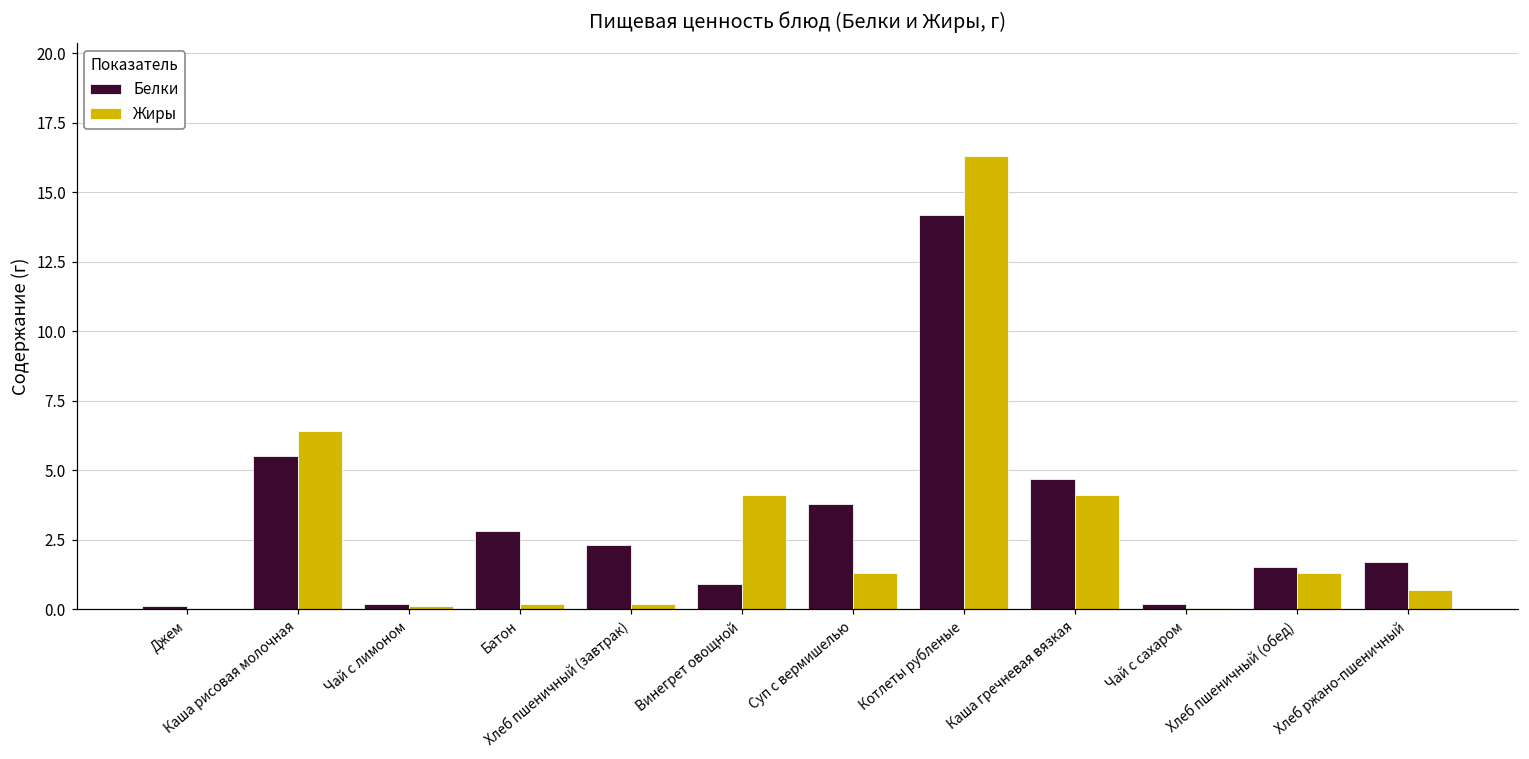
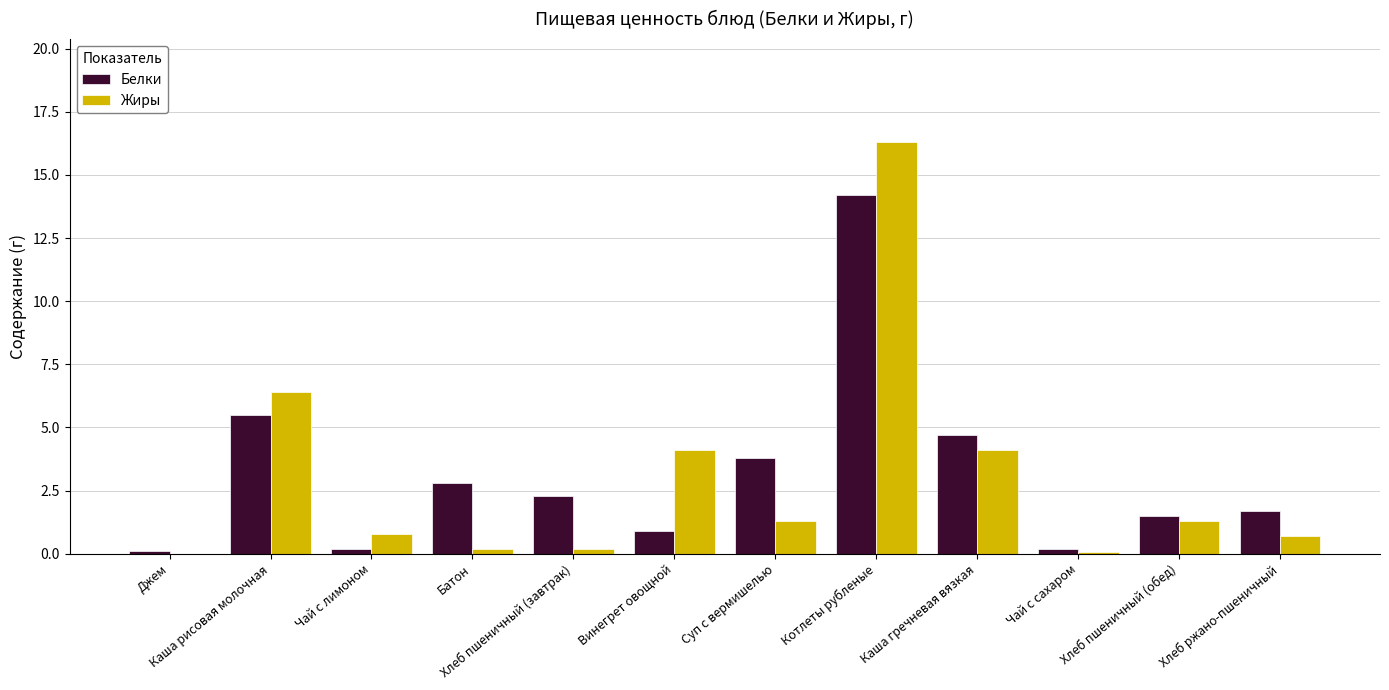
  {
    "Белки": {
      "Джем": 0.1,
      "Каша рисовая молочная": 5.5,
      "Чай с лимоном": 0.2,
      "Батон": 2.8,
      "Хлеб пшеничный (завтрак)": 2.3,
      "Винегрет овощной": 0.9,
      "Суп с вермишелью": 3.8,
      "Котлеты рубленые": 14.2,
      "Каша гречневая вязкая": 4.7,
      "Чай с сахаром": 0.2,
      "Хлеб пшеничный (обед)": 1.5,
      "Хлеб ржано-пшеничный": 1.7
    },
    "Жиры": {
      "Джем": 0.0,
      "Каша рисовая молочная": 6.4,
-     "Чай с лимоном": 0.1,
+     "Чай с лимоном": 0.8,
      "Батон": 0.2,
      "Хлеб пшеничный (завтрак)": 0.2,
      "Винегрет овощной": 4.1,
      "Суп с вермишелью": 1.3,
      "Котлеты рубленые": 16.3,
      "Каша гречневая вязкая": 4.1,
      "Хлеб пшеничный (обед)": 1.3,
      "Хлеб ржано-пшеничный": 0.7
    }
  }
